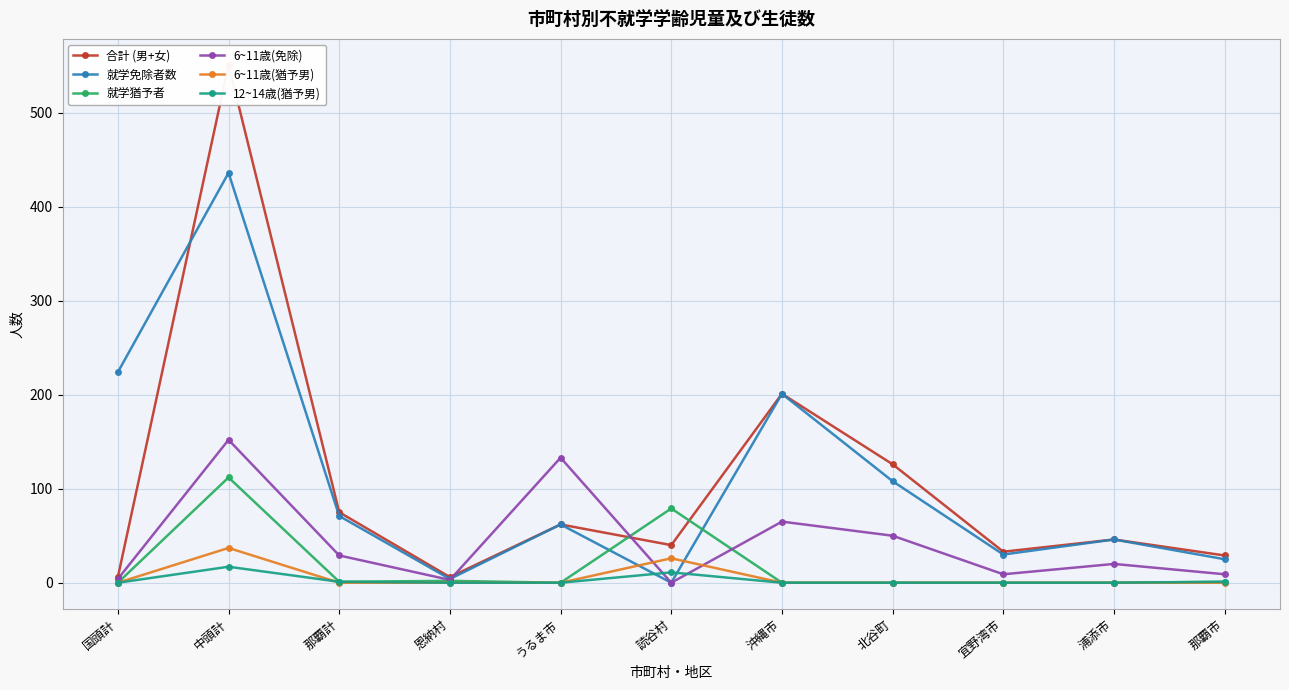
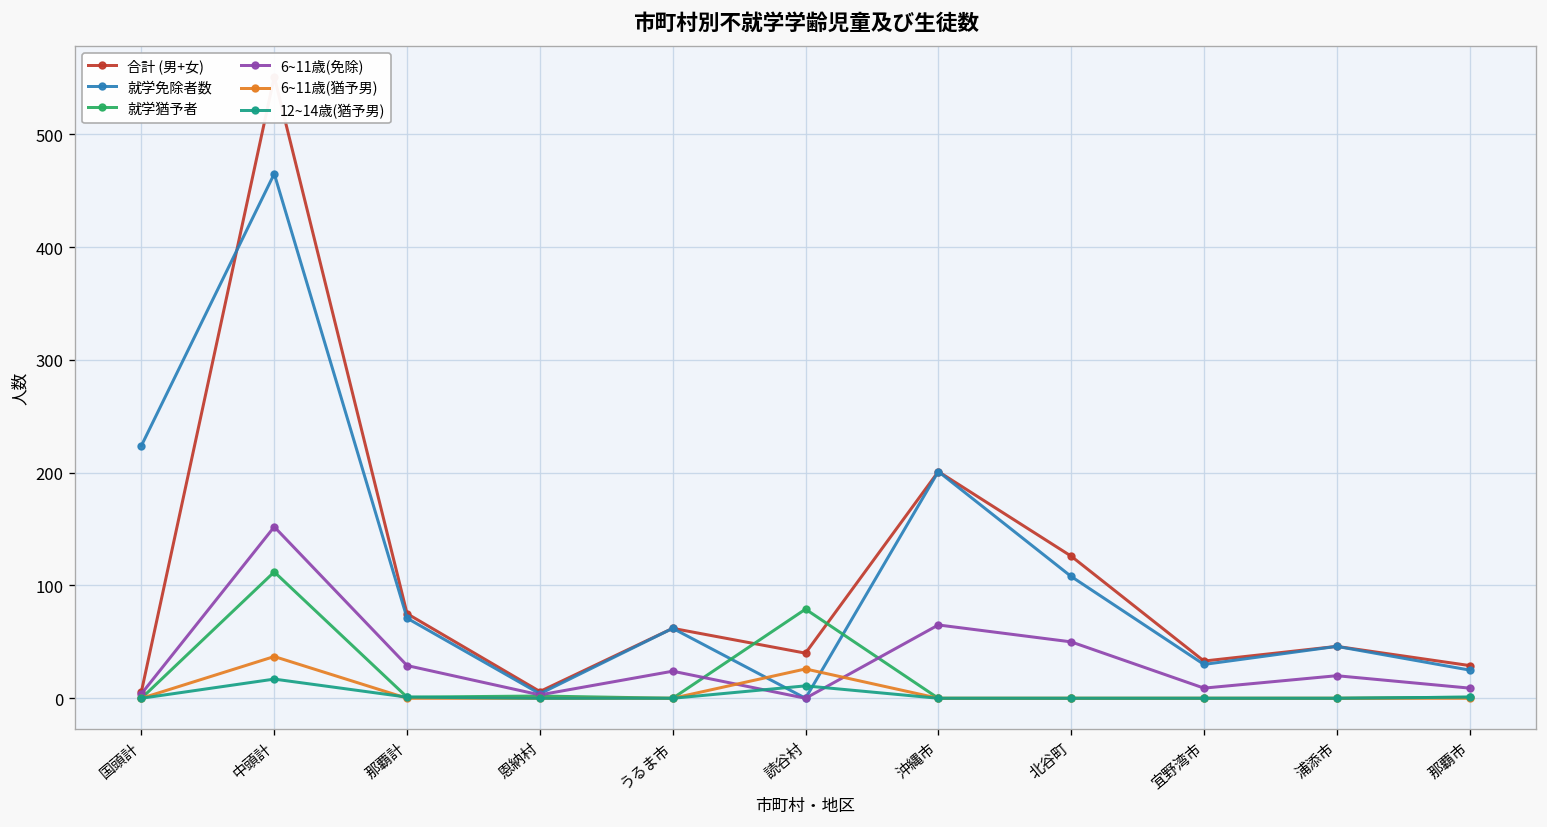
  {
    "合計 (男+女)": {
      "那覇計": 80,
      "読谷村": 40,
      "北谷町": 130,
      "宜野湾市": 30,
      "那覇市": 30
    },
    "就学免除者数": {
      "国頭計": 220,
-     "中頭計": 440,
+     "中頭計": 470,
      "那覇計": 70,
      "北谷町": 110,
      "宜野湾市": 30,
      "那覇市": 30
    },
    "6~11歳(免除)": {
      "中頭計": 150,
      "那覇計": 30,
-     "うるま市": 130,
+     "うるま市": 20,
      "沖縄市": 70,
      "北谷町": 50,
      "宜野湾市": 10,
      "浦添市": 20,
      "那覇市": 10
    },
    "6~11歳(猶予男)": {
      "中頭計": 40,
      "読谷村": 30
    }
  }
